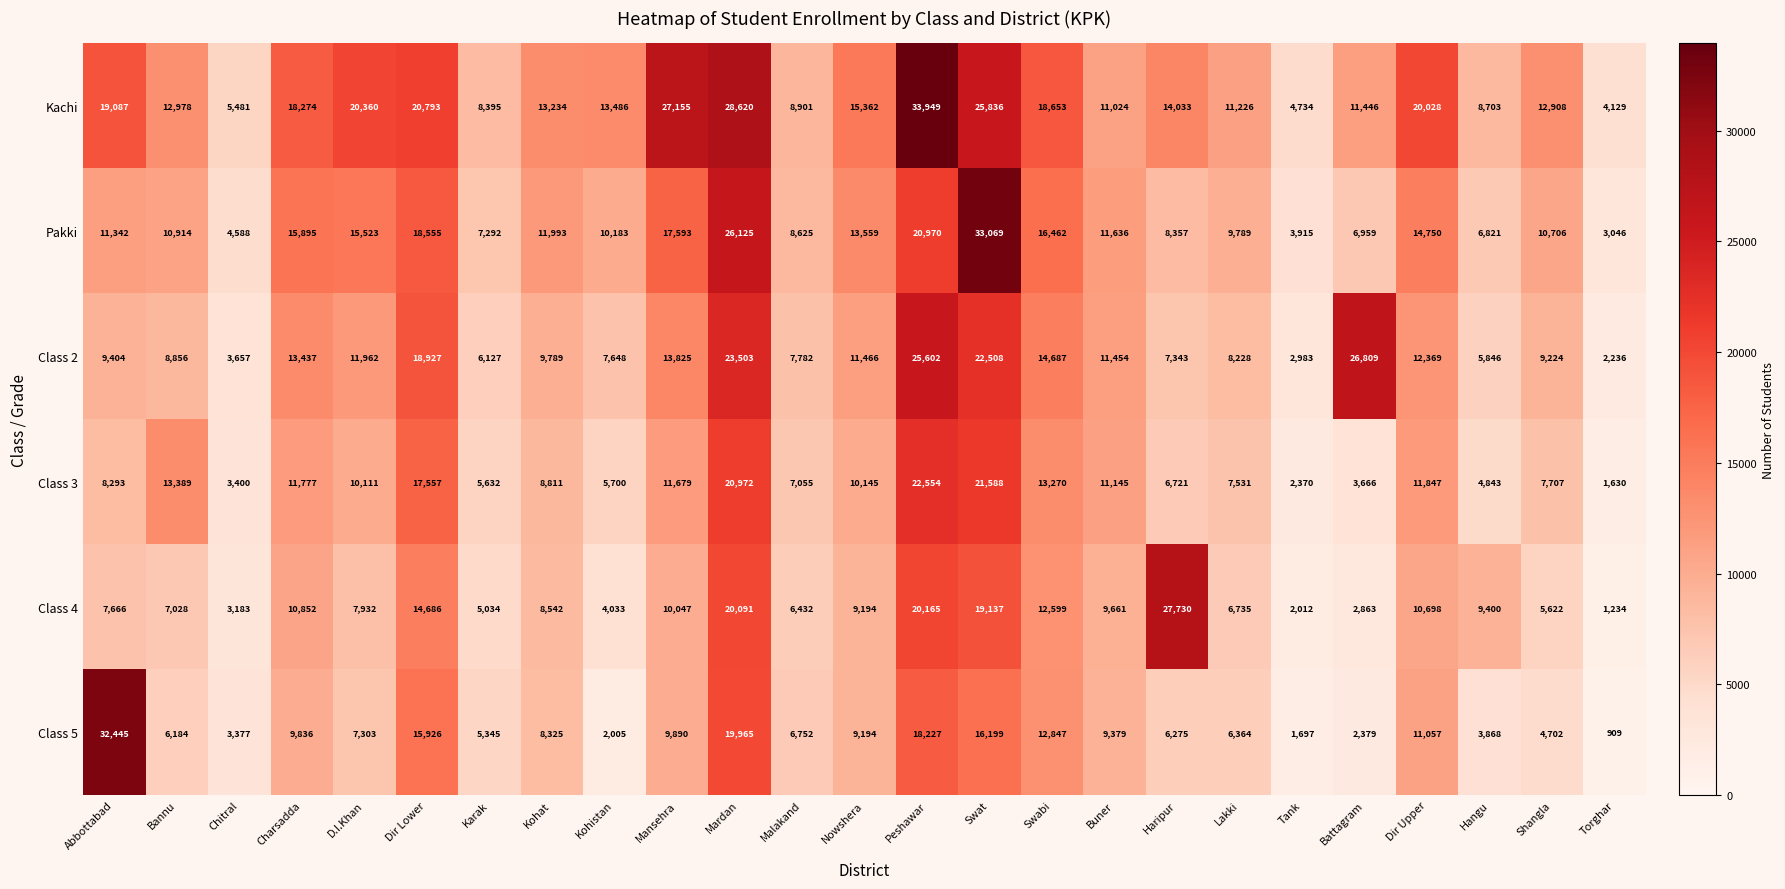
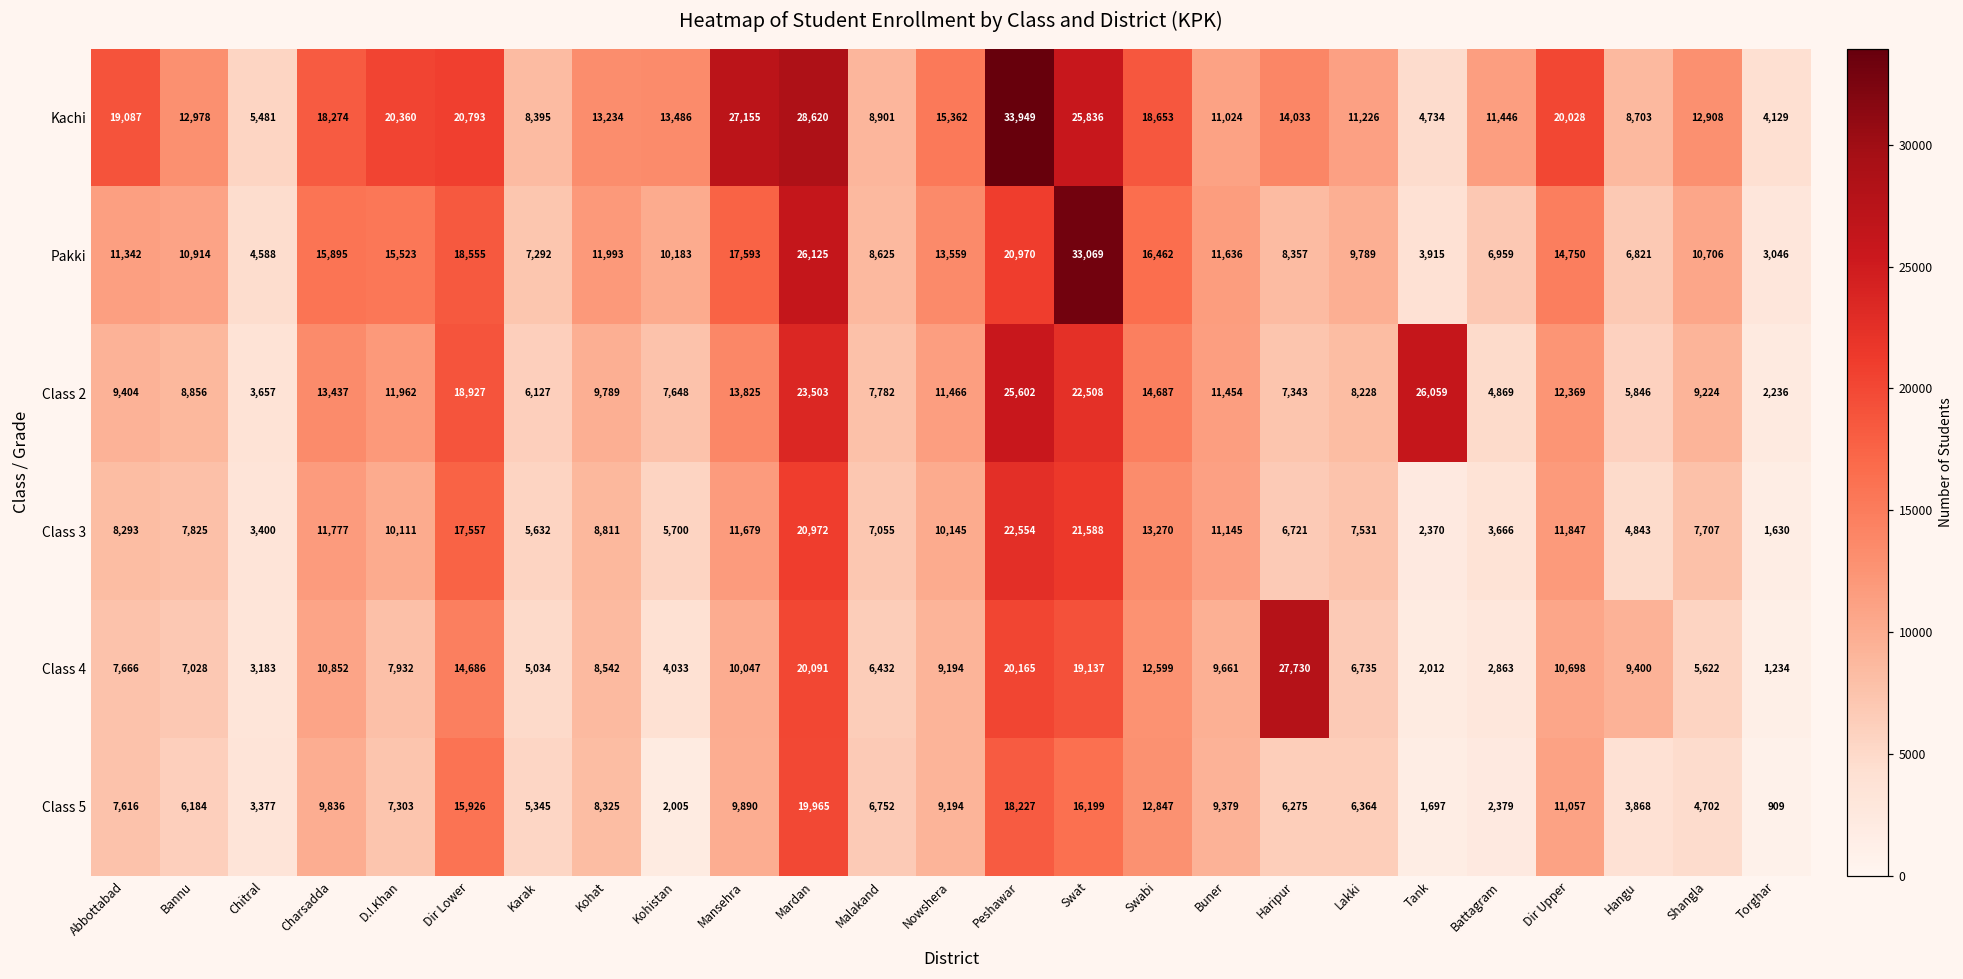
  {
    "Kachi": {
      "Abbottabad": "19,087",
      "Bannu": "12,978",
      "Chitral": "5,481",
      "Charsadda": "18,274",
      "D.I.Khan": "20,360",
      "Dir Lower": "20,793",
      "Karak": "8,395",
      "Kohat": "13,234",
      "Kohistan": "13,486",
      "Mansehra": "27,155",
      "Mardan": "28,620",
      "Malakand": "8,901",
      "Nowshera": "15,362",
      "Peshawar": "33,949",
      "Swat": "25,836",
      "Swabi": "18,653",
      "Buner": "11,024",
      "Haripur": "14,033",
      "Lakki": "11,226",
      "Tank": "4,734",
      "Battagram": "11,446",
      "Dir Upper": "20,028",
      "Hangu": "8,703",
      "Shangla": "12,908",
      "Torghar": "4,129"
    },
    "Pakki": {
      "Abbottabad": "11,342",
      "Bannu": "10,914",
      "Chitral": "4,588",
      "Charsadda": "15,895",
      "D.I.Khan": "15,523",
      "Dir Lower": "18,555",
      "Karak": "7,292",
      "Kohat": "11,993",
      "Kohistan": "10,183",
      "Mansehra": "17,593",
      "Mardan": "26,125",
      "Malakand": "8,625",
      "Nowshera": "13,559",
      "Peshawar": "20,970",
      "Swat": "33,069",
      "Swabi": "16,462",
      "Buner": "11,636",
      "Haripur": "8,357",
      "Lakki": "9,789",
      "Tank": "3,915",
      "Battagram": "6,959",
      "Dir Upper": "14,750",
      "Hangu": "6,821",
      "Shangla": "10,706",
      "Torghar": "3,046"
    },
    "Class 2": {
      "Abbottabad": "9,404",
      "Bannu": "8,856",
      "Chitral": "3,657",
      "Charsadda": "13,437",
      "D.I.Khan": "11,962",
      "Dir Lower": "18,927",
      "Karak": "6,127",
      "Kohat": "9,789",
      "Kohistan": "7,648",
      "Mansehra": "13,825",
      "Mardan": "23,503",
      "Malakand": "7,782",
      "Nowshera": "11,466",
      "Peshawar": "25,602",
      "Swat": "22,508",
      "Swabi": "14,687",
      "Buner": "11,454",
      "Haripur": "7,343",
      "Lakki": "8,228",
-     "Tank": "2,983",
-     "Battagram": "26,809",
+     "Tank": "26,059",
+     "Battagram": "4,869",
      "Dir Upper": "12,369",
      "Hangu": "5,846",
      "Shangla": "9,224",
      "Torghar": "2,236"
    },
    "Class 3": {
      "Abbottabad": "8,293",
-     "Bannu": "13,389",
+     "Bannu": "7,825",
      "Chitral": "3,400",
      "Charsadda": "11,777",
      "D.I.Khan": "10,111",
      "Dir Lower": "17,557",
      "Karak": "5,632",
      "Kohat": "8,811",
      "Kohistan": "5,700",
      "Mansehra": "11,679",
      "Mardan": "20,972",
      "Malakand": "7,055",
      "Nowshera": "10,145",
      "Peshawar": "22,554",
      "Swat": "21,588",
      "Swabi": "13,270",
      "Buner": "11,145",
      "Haripur": "6,721",
      "Lakki": "7,531",
      "Tank": "2,370",
      "Battagram": "3,666",
      "Dir Upper": "11,847",
      "Hangu": "4,843",
      "Shangla": "7,707",
      "Torghar": "1,630"
    },
    "Class 4": {
      "Abbottabad": "7,666",
      "Bannu": "7,028",
      "Chitral": "3,183",
      "Charsadda": "10,852",
      "D.I.Khan": "7,932",
      "Dir Lower": "14,686",
      "Karak": "5,034",
      "Kohat": "8,542",
      "Kohistan": "4,033",
      "Mansehra": "10,047",
      "Mardan": "20,091",
      "Malakand": "6,432",
      "Nowshera": "9,194",
      "Peshawar": "20,165",
      "Swat": "19,137",
      "Swabi": "12,599",
      "Buner": "9,661",
      "Haripur": "27,730",
      "Lakki": "6,735",
      "Tank": "2,012",
      "Battagram": "2,863",
      "Dir Upper": "10,698",
      "Hangu": "9,400",
      "Shangla": "5,622",
      "Torghar": "1,234"
    },
    "Class 5": {
-     "Abbottabad": "32,445",
+     "Abbottabad": "7,616",
      "Bannu": "6,184",
      "Chitral": "3,377",
      "Charsadda": "9,836",
      "D.I.Khan": "7,303",
      "Dir Lower": "15,926",
      "Karak": "5,345",
      "Kohat": "8,325",
      "Kohistan": "2,005",
      "Mansehra": "9,890",
      "Mardan": "19,965",
      "Malakand": "6,752",
      "Nowshera": "9,194",
      "Peshawar": "18,227",
      "Swat": "16,199",
      "Swabi": "12,847",
      "Buner": "9,379",
      "Haripur": "6,275",
      "Lakki": "6,364",
      "Tank": "1,697",
      "Battagram": "2,379",
      "Dir Upper": "11,057",
      "Hangu": "3,868",
      "Shangla": "4,702",
      "Torghar": "909"
    }
  }
